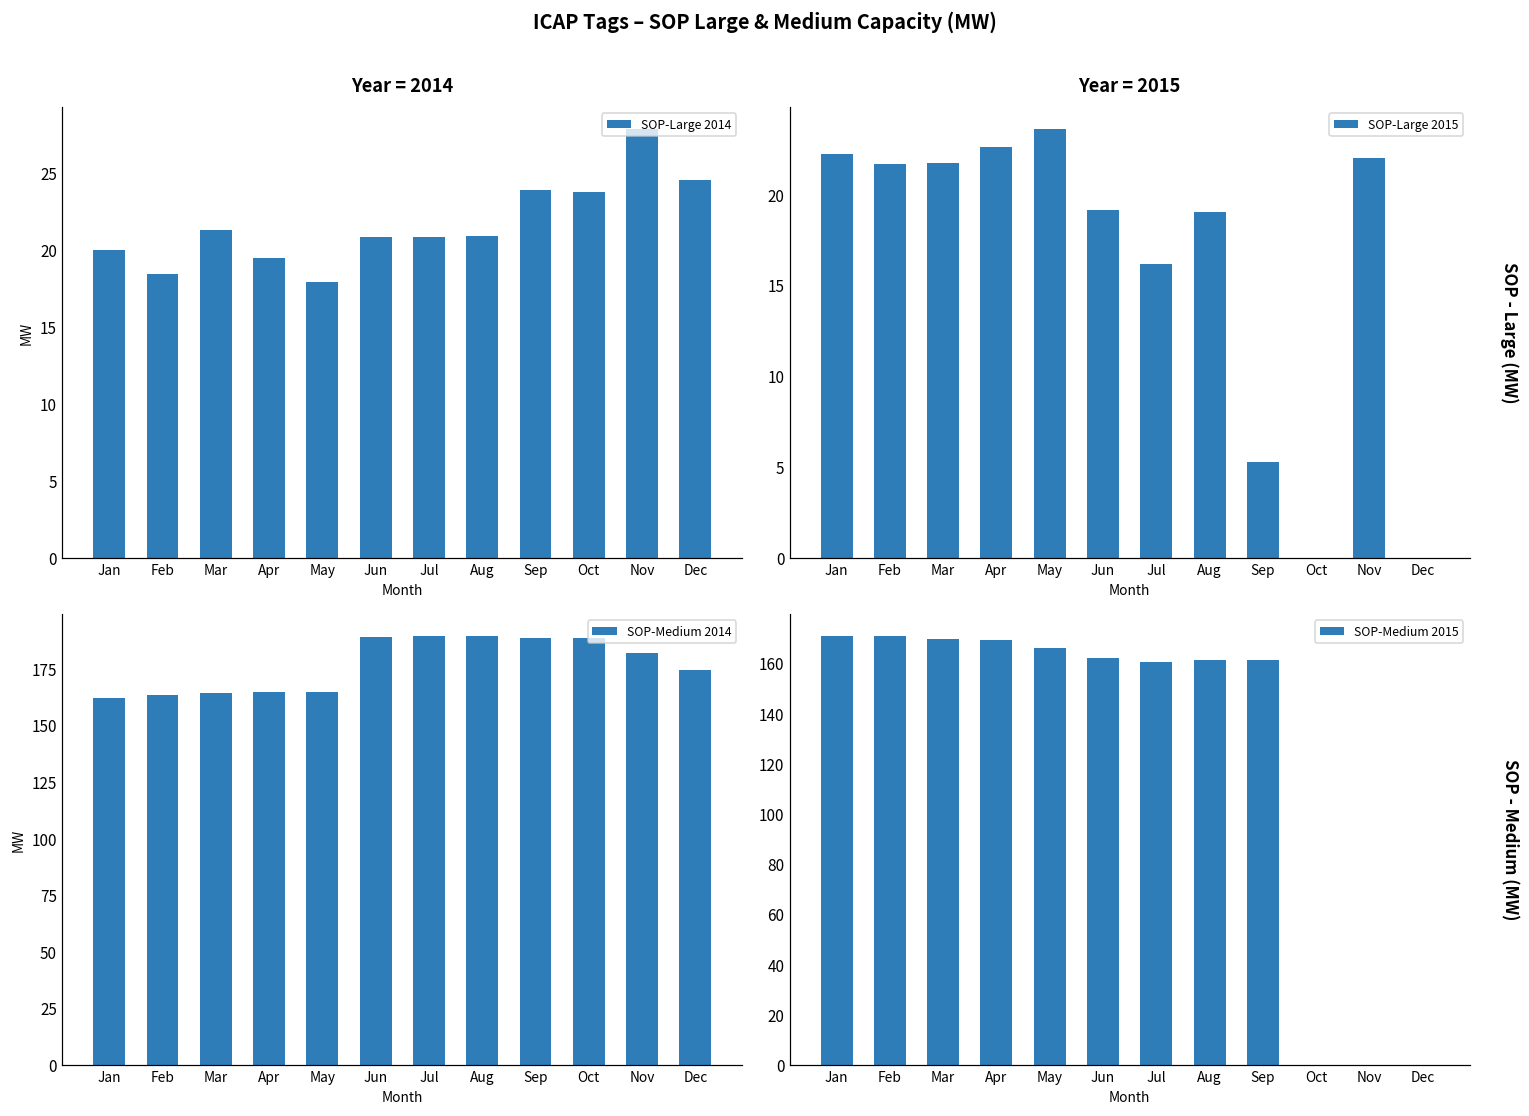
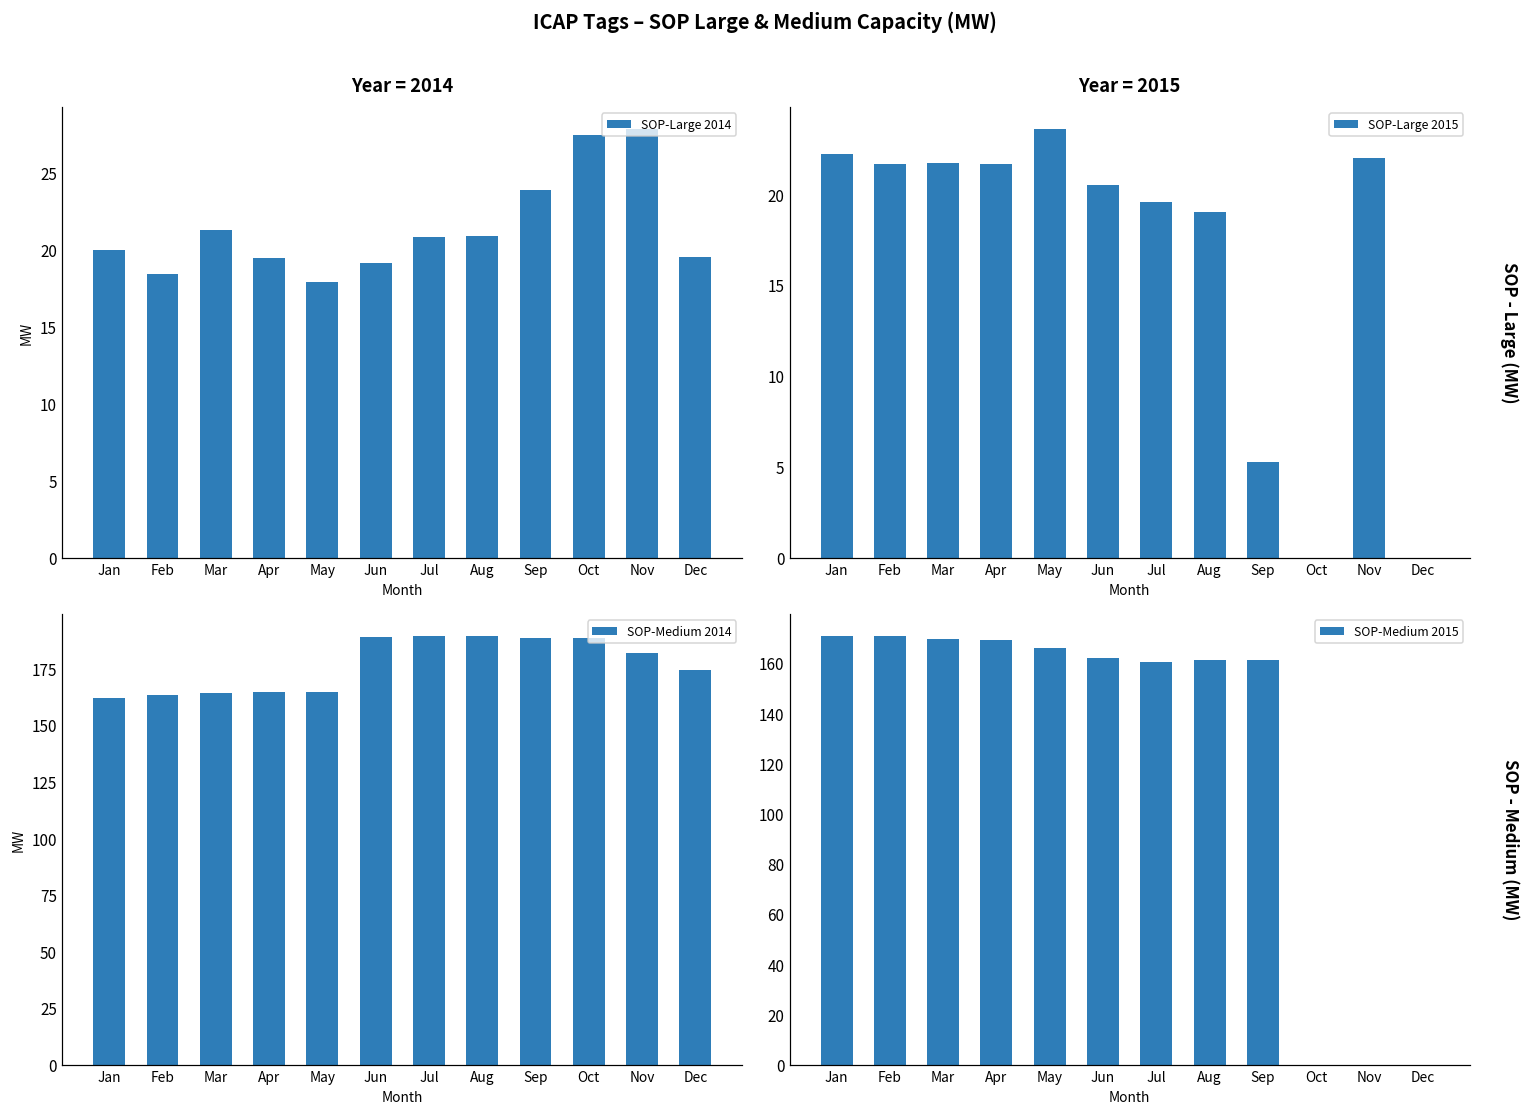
  {
    "Year = 2014": {
      "Jan": 20.0,
      "Feb": 18.5,
      "Mar": 21.3,
      "Apr": 19.5,
      "May": 17.9,
-     "Jun": 20.8,
+     "Jun": 19.2,
      "Jul": 20.8,
      "Aug": 20.9,
      "Sep": 23.9,
-     "Oct": 23.8,
-     "Dec": 24.6
+     "Oct": 27.5,
+     "Dec": 19.6
    },
    "Year = 2015": {
      "Jan": 22.2,
      "Feb": 21.7,
      "Mar": 21.7,
-     "Apr": 22.6,
+     "Apr": 21.7,
      "May": 23.6,
-     "Jun": 19.1,
-     "Jul": 16.2,
+     "Jun": 20.5,
+     "Jul": 19.6,
      "Aug": 19.1,
      "Sep": 5.3,
      "Oct": 0.0,
      "Nov": 22.0,
      "Dec": 0.0
    }
  }
